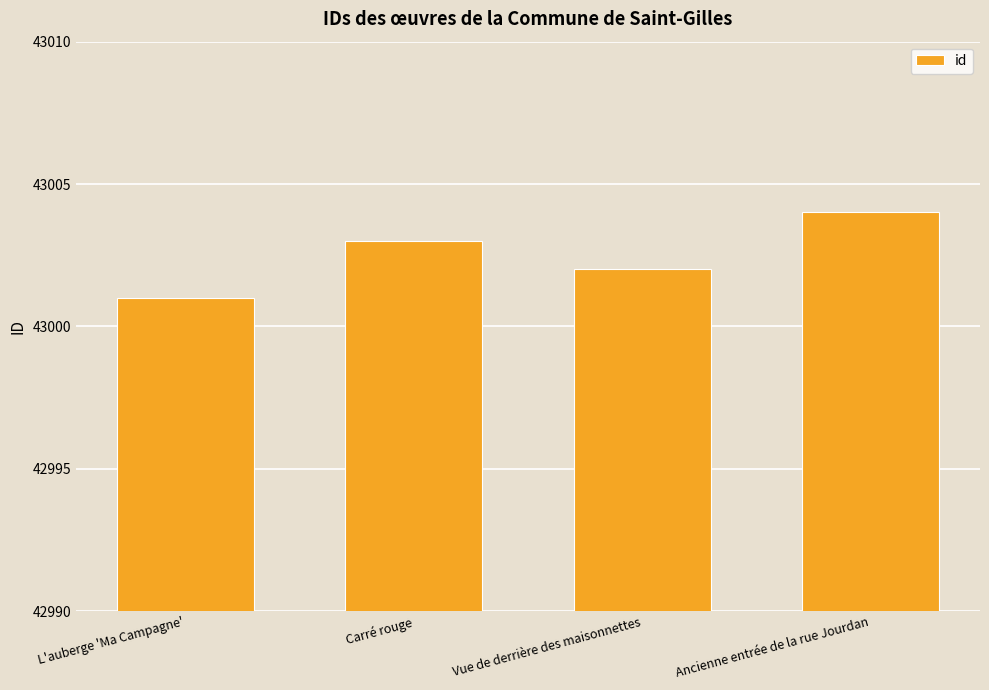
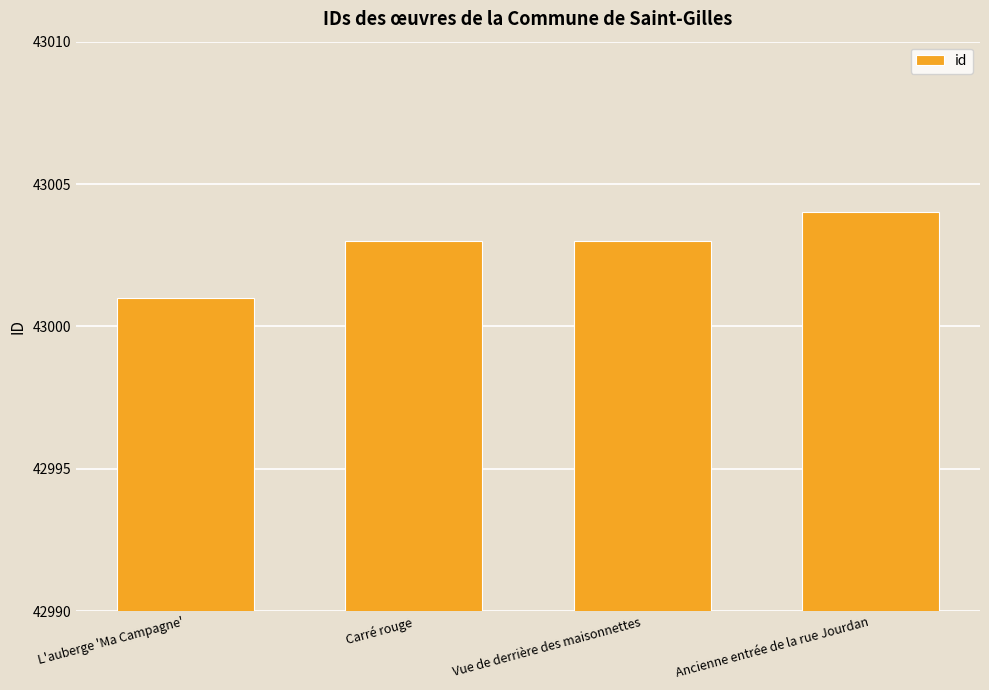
  {
    "L'auberge 'Ma Campagne'": 43001,
    "Carré rouge": 43003,
-   "Vue de derrière des maisonnettes": 43002,
+   "Vue de derrière des maisonnettes": 43003,
    "Ancienne entrée de la rue Jourdan": 43004
  }
